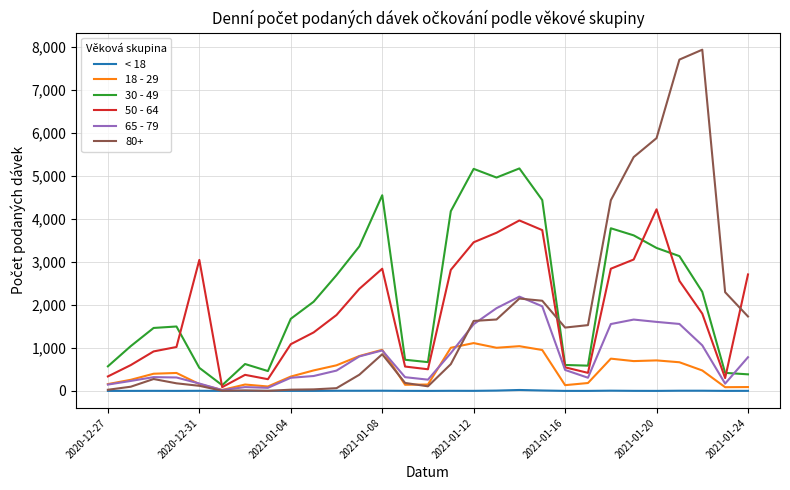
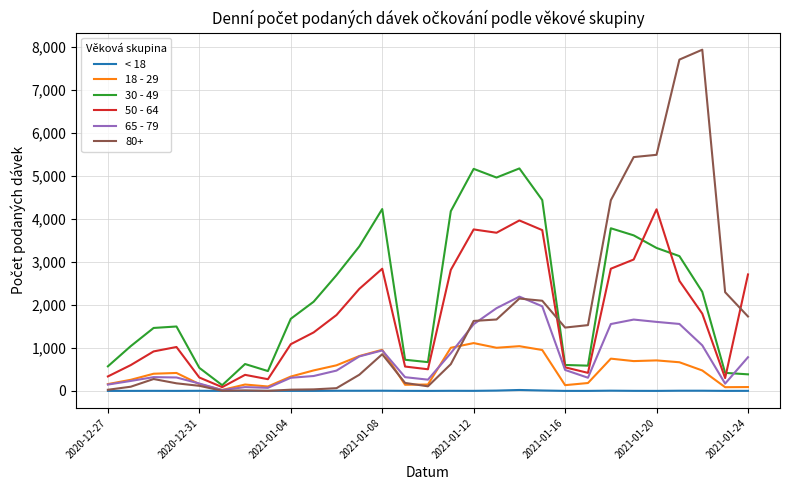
  {
    "< 18": {
      "2020-12-31": "0",
      "2021-01-08": "0",
      "2021-01-12": "0",
      "2021-01-16": "0",
      "2021-01-20": "0",
      "2021-01-24": "0"
    },
    "18 - 29": {
      "2021-01-12": "1,100",
      "2021-01-16": "100",
      "2021-01-20": "700",
      "2021-01-24": "100"
    },
    "30 - 49": {
      "2020-12-27": "600",
      "2020-12-31": "500",
      "2021-01-04": "1,700",
-     "2021-01-08": "4,600",
+     "2021-01-08": "4,200",
      "2021-01-12": "5,200",
      "2021-01-20": "3,300",
      "2021-01-24": "400"
    },
    "50 - 64": {
      "2020-12-27": "300",
-     "2020-12-31": "3,000",
+     "2020-12-31": "300",
      "2021-01-04": "1,100",
      "2021-01-08": "2,800",
-     "2021-01-12": "3,500",
+     "2021-01-12": "3,800",
      "2021-01-20": "4,200",
      "2021-01-24": "2,700"
    },
    "65 - 79": {
      "2021-01-12": "1,600",
      "2021-01-16": "500",
      "2021-01-20": "1,600",
      "2021-01-24": "800"
    },
    "80+": {
      "2021-01-08": "900",
      "2021-01-12": "1,600",
      "2021-01-16": "1,500",
-     "2021-01-20": "5,900",
+     "2021-01-20": "5,500",
      "2021-01-24": "1,700"
    }
  }
